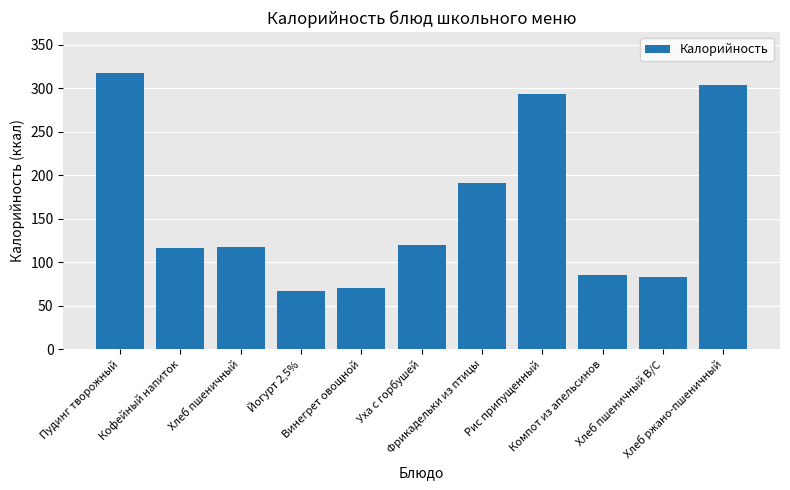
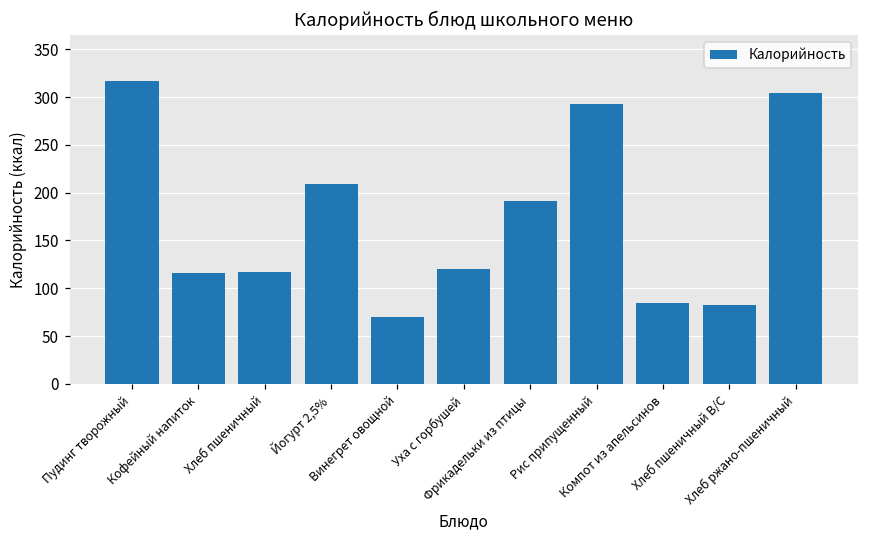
  {
    "Пудинг творожный": 320,
    "Кофейный напиток": 120,
    "Хлеб пшеничный": 120,
-   "Йогурт 2,5%": 70,
+   "Йогурт 2,5%": 210,
    "Винегрет овощной": 70,
    "Уха с горбушей": 120,
    "Фрикадельки из птицы": 190,
    "Рис припущенный": 290,
    "Компот из апельсинов": 90,
    "Хлеб пшеничный В/С": 80,
    "Хлеб ржано-пшеничный": 300
  }
